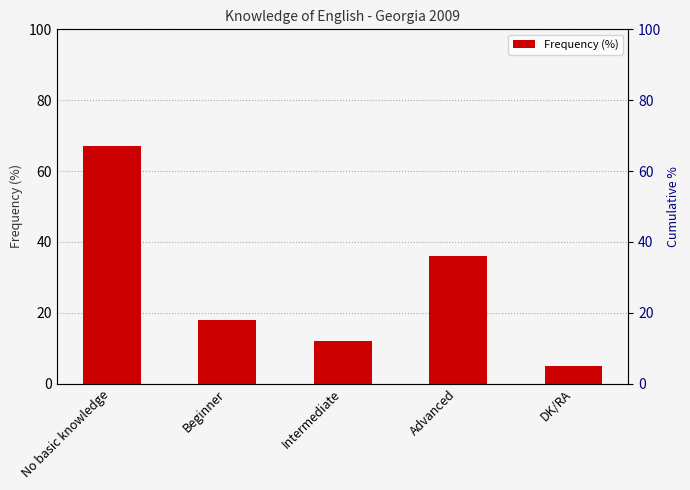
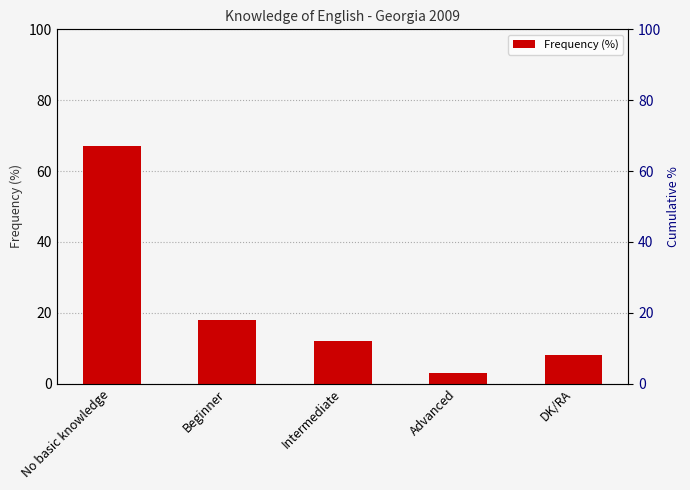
  {
    "No basic knowledge": 67,
    "Beginner": 18,
    "Intermediate": 12,
-   "Advanced": 36,
-   "DK/RA": 5
+   "Advanced": 3,
+   "DK/RA": 8
  }
